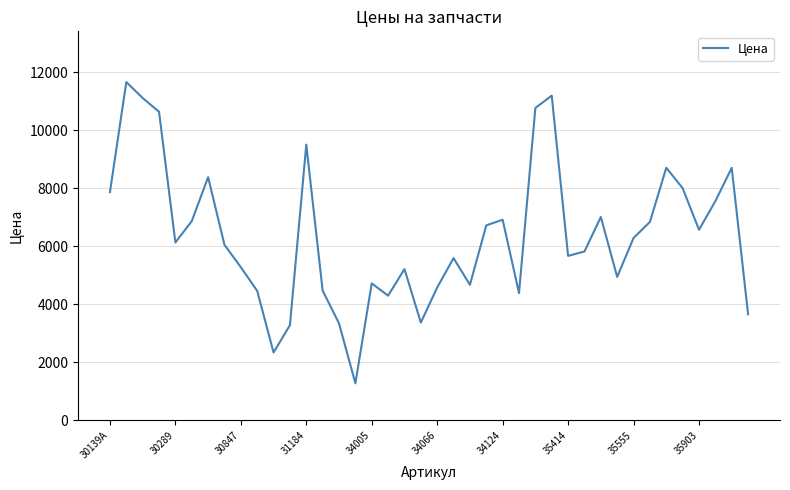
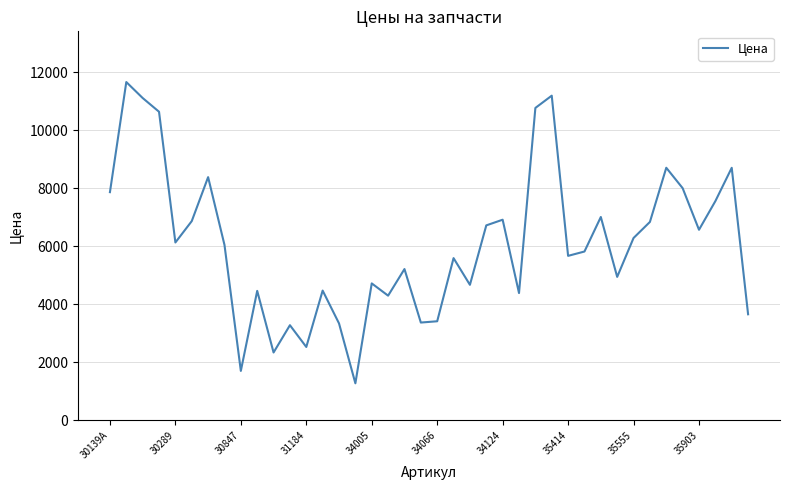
  {
    "30139A": 7900,
    "30289": 6100,
-   "30847": 5300,
-   "31184": 9500,
+   "30847": 1700,
+   "31184": 2500,
    "34005": 4700,
-   "34066": 4600,
+   "34066": 3400,
    "34124": 6900,
    "35414": 5700,
    "35555": 6300,
    "35903": 6600
  }
